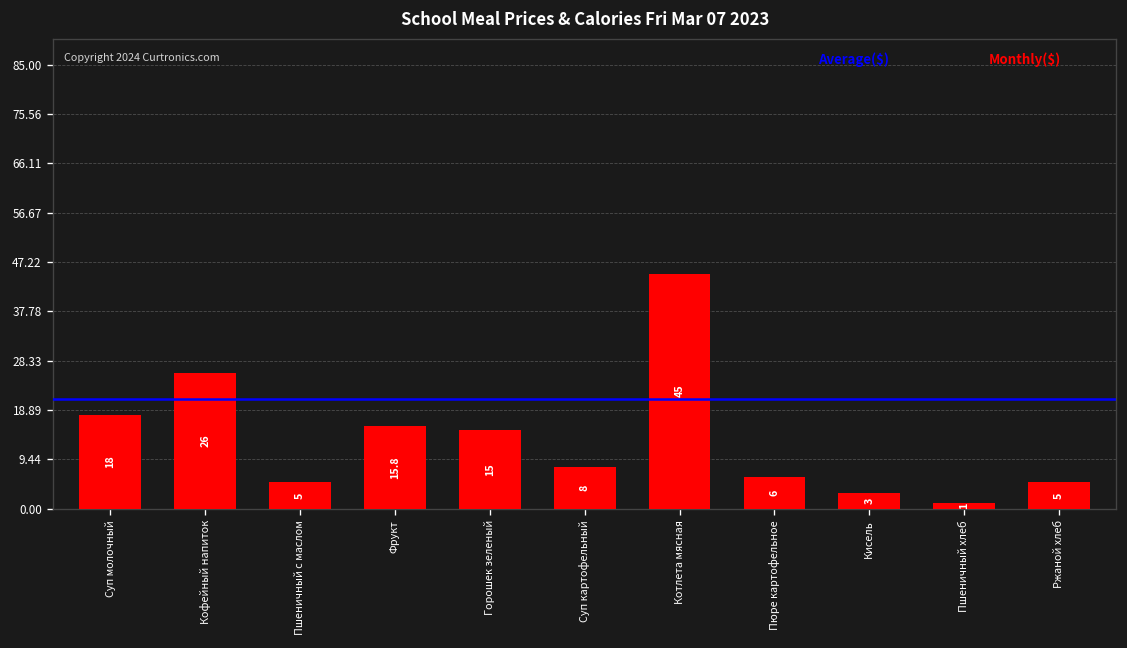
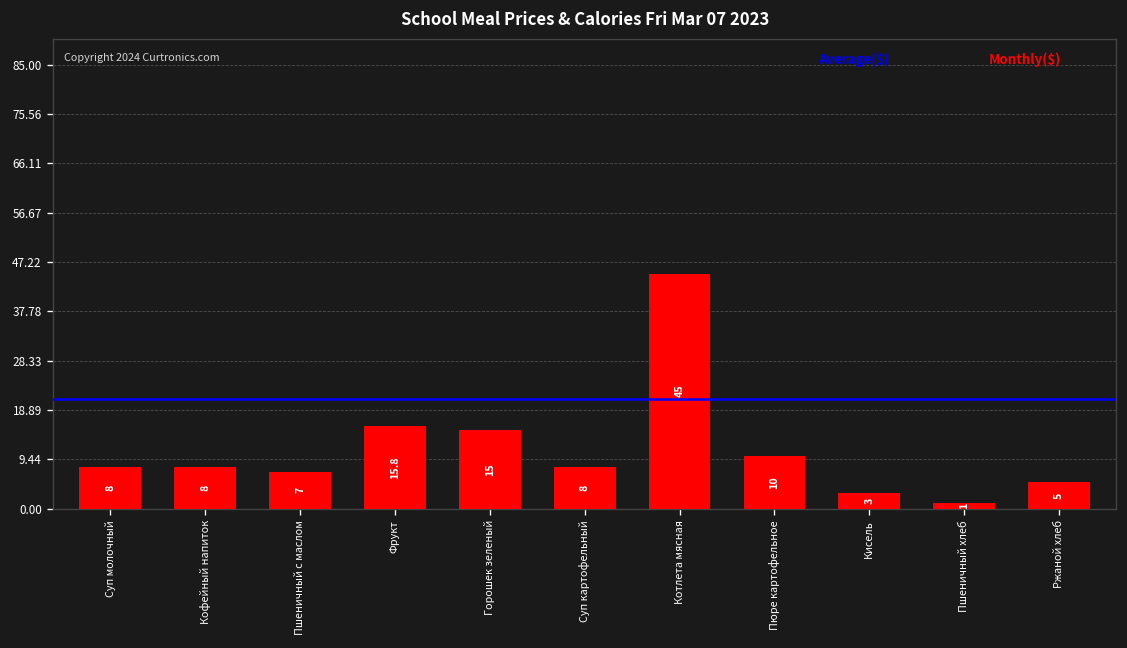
  {
-   "Суп молочный": 18,
-   "Кофейный напиток": 26,
-   "Пшеничный с маслом": 5,
+   "Суп молочный": 8,
+   "Кофейный напиток": 8,
+   "Пшеничный с маслом": 7,
    "Фрукт": 15.8,
    "Горошек зеленый": 15,
    "Суп картофельный": 8,
    "Котлета мясная": 45,
-   "Пюре картофельное": 6,
+   "Пюре картофельное": 10,
    "Кисель": 3,
    "Пшеничный хлеб": 1,
    "Ржаной хлеб": 5
  }
